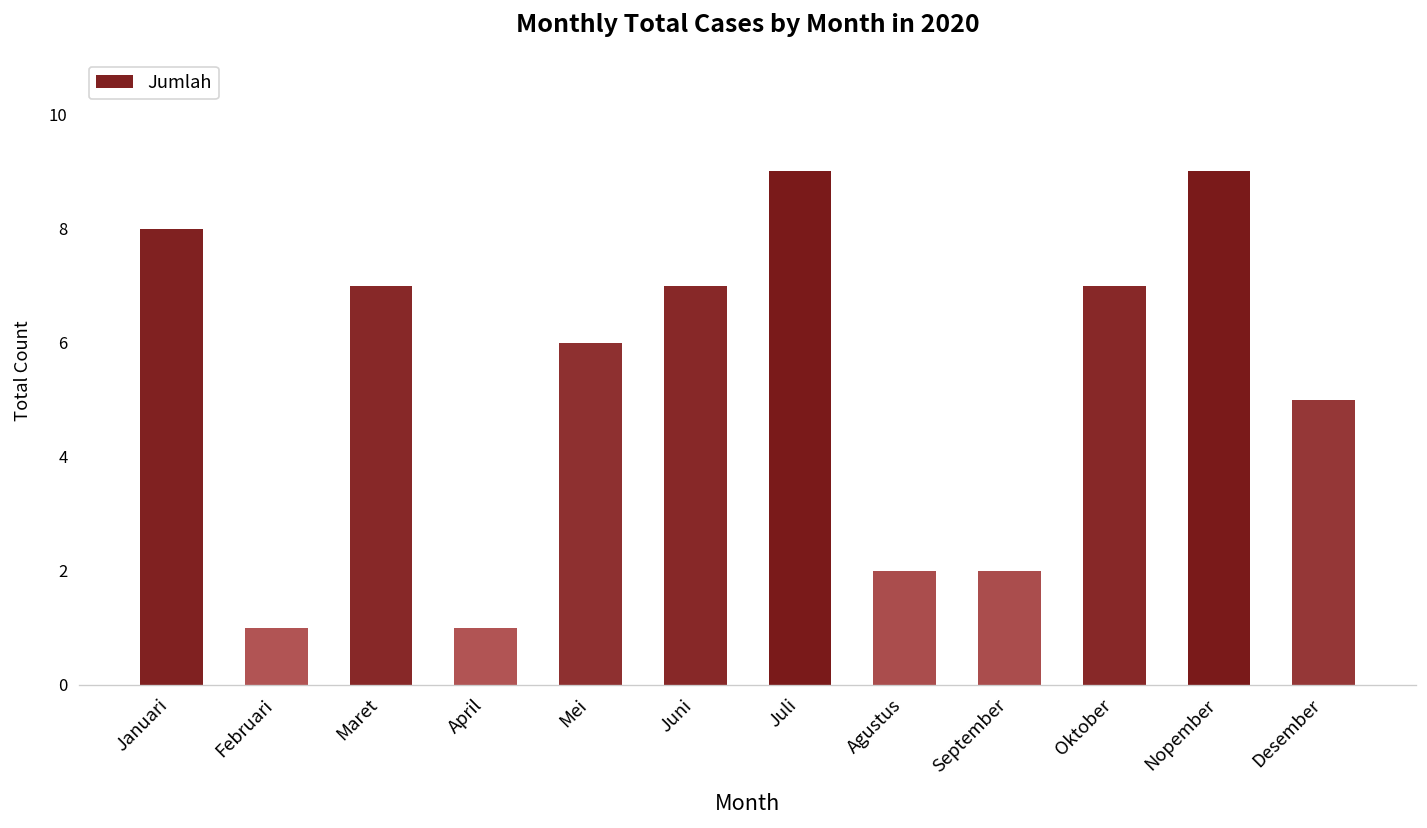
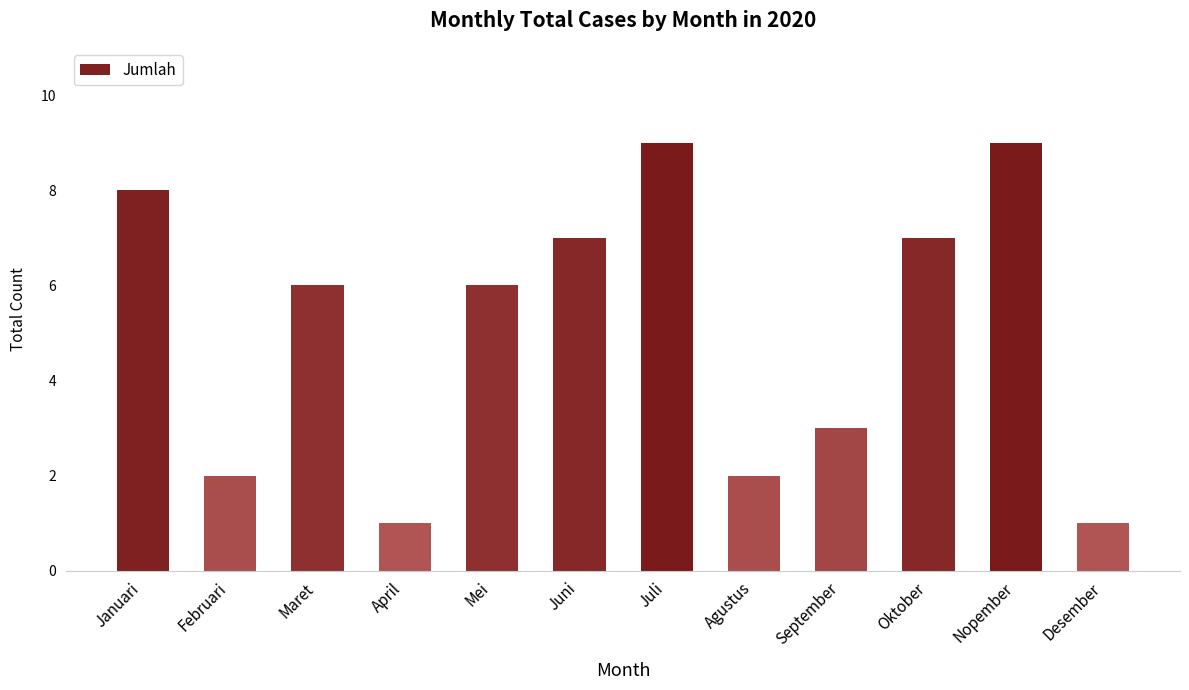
  {
    "Januari": 8,
-   "Februari": 1,
-   "Maret": 7,
+   "Februari": 2,
+   "Maret": 6,
    "April": 1,
    "Mei": 6,
    "Juni": 7,
    "Juli": 9,
    "Agustus": 2,
-   "September": 2,
+   "September": 3,
    "Oktober": 7,
    "Nopember": 9,
-   "Desember": 5
+   "Desember": 1
  }
